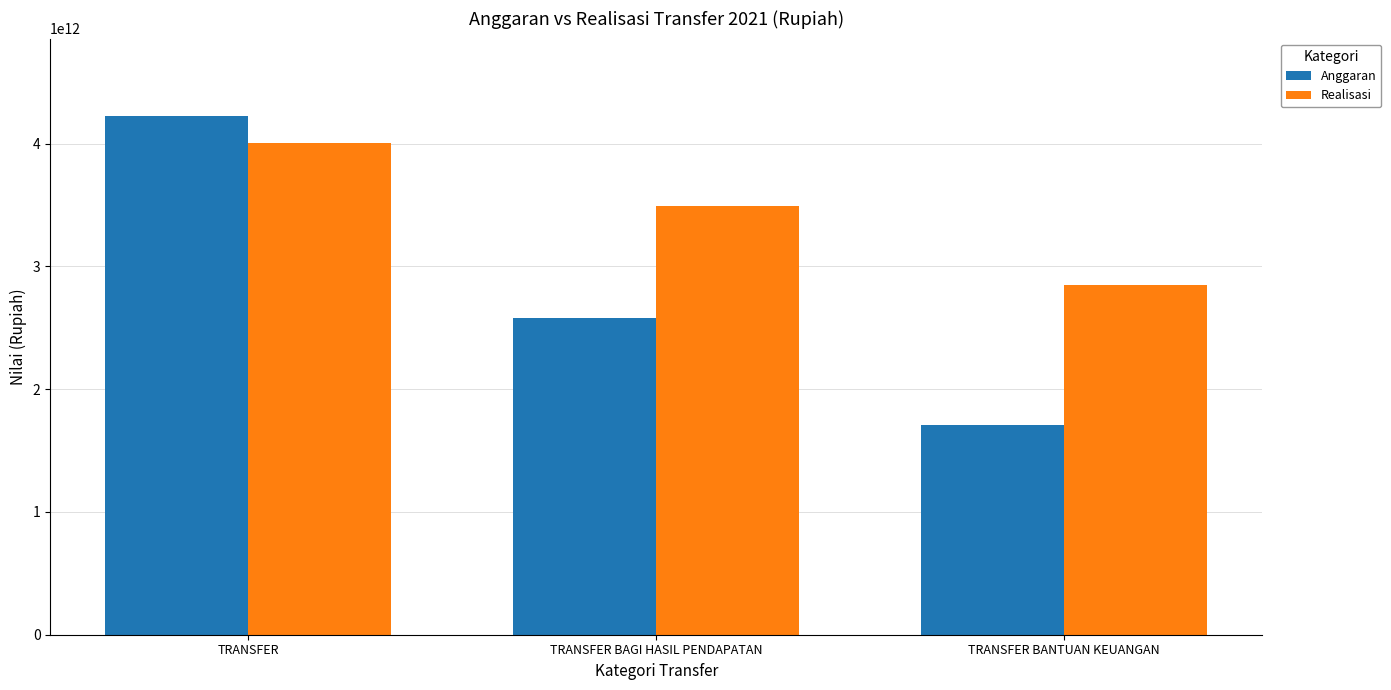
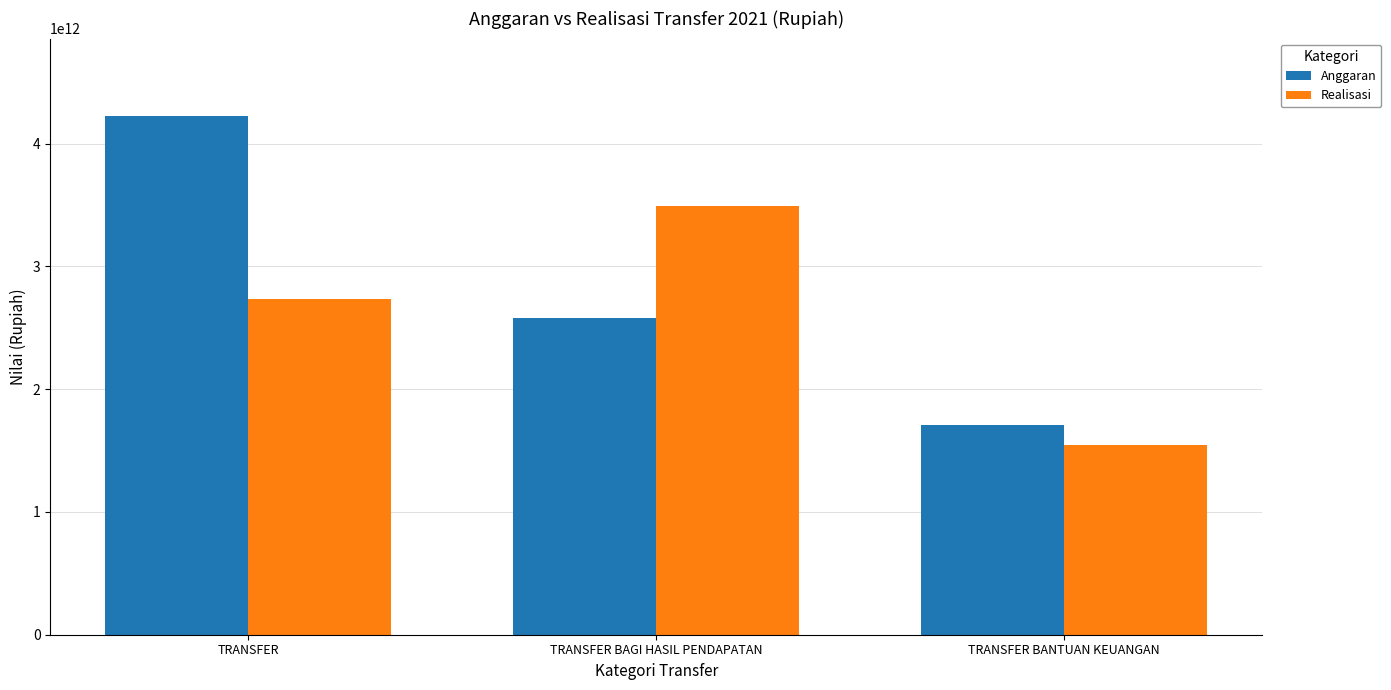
  {
    "Anggaran": {
      "TRANSFER": 4220000000000,
      "TRANSFER BAGI HASIL PENDAPATAN": 2580000000000,
      "TRANSFER BANTUAN KEUANGAN": 1710000000000
    },
    "Realisasi": {
-     "TRANSFER": 4000000000000,
+     "TRANSFER": 2740000000000,
      "TRANSFER BAGI HASIL PENDAPATAN": 3490000000000,
-     "TRANSFER BANTUAN KEUANGAN": 2850000000000
+     "TRANSFER BANTUAN KEUANGAN": 1550000000000
    }
  }
